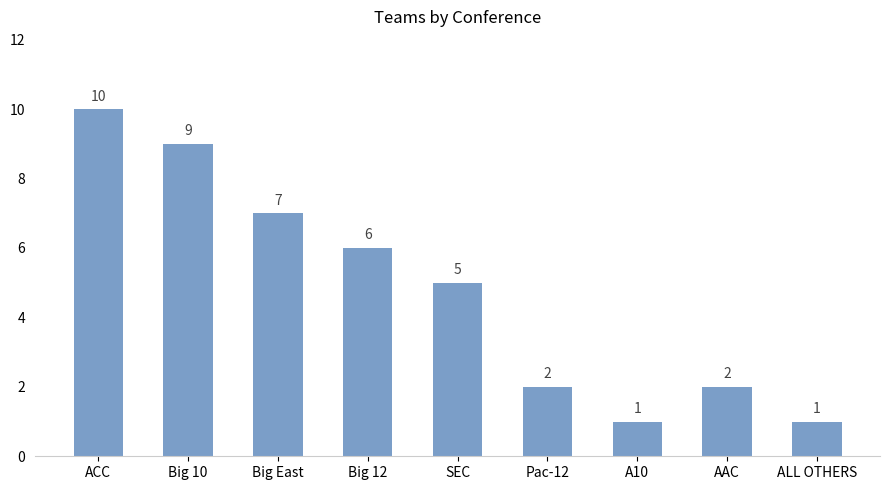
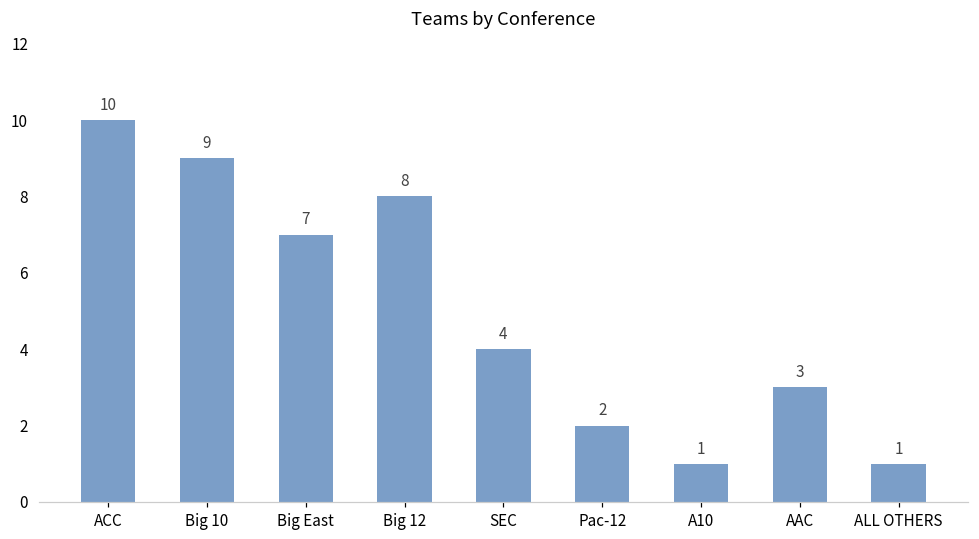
  {
    "ACC": 10,
    "Big 10": 9,
    "Big East": 7,
-   "Big 12": 6,
-   "SEC": 5,
+   "Big 12": 8,
+   "SEC": 4,
    "Pac-12": 2,
    "A10": 1,
-   "AAC": 2,
+   "AAC": 3,
    "ALL OTHERS": 1
  }
